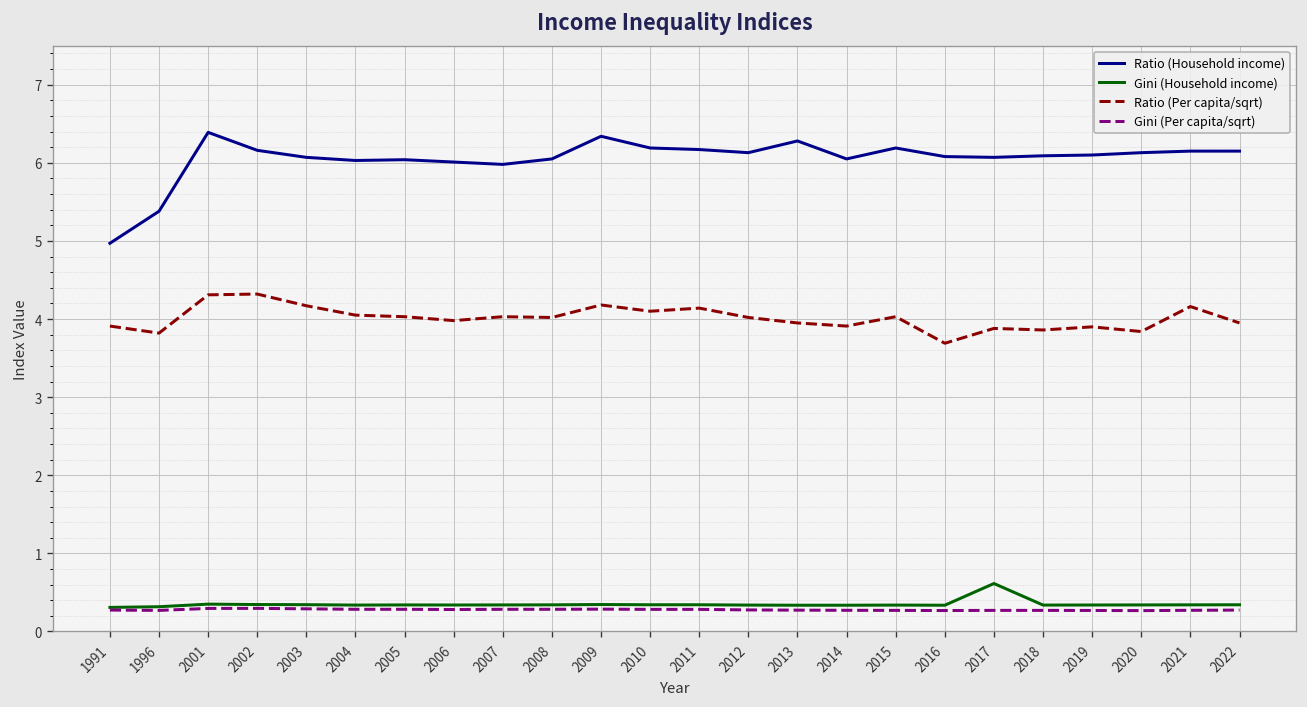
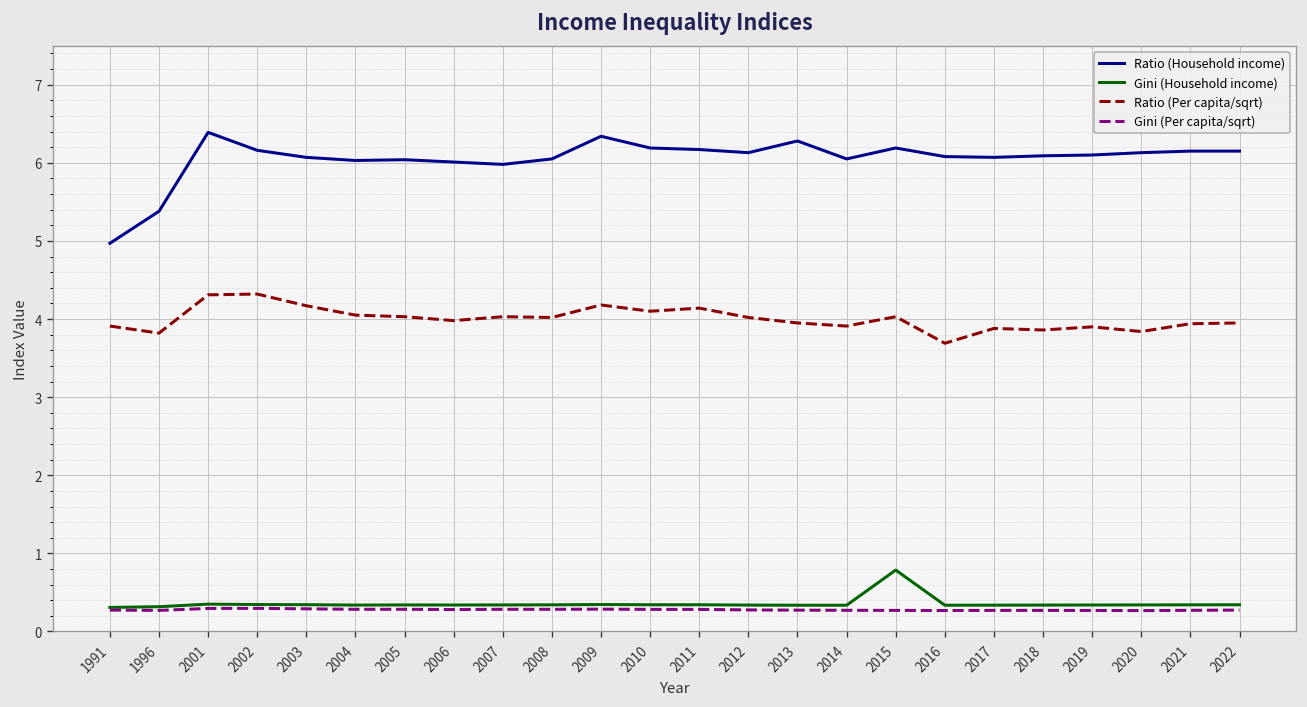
  {
    "Ratio (Household income)": {
      "1991": 5.0,
      "1996": 5.4,
      "2001": 6.4,
      "2002": 6.2,
      "2003": 6.1,
      "2004": 6.0,
      "2005": 6.0,
      "2006": 6.0,
      "2007": 6.0,
      "2008": 6.1,
      "2009": 6.3,
      "2010": 6.2,
      "2011": 6.2,
      "2012": 6.1,
      "2013": 6.3,
      "2014": 6.1,
      "2015": 6.2,
      "2016": 6.1,
      "2017": 6.1,
      "2018": 6.1,
      "2019": 6.1,
      "2020": 6.1,
      "2021": 6.2,
      "2022": 6.2
    },
    "Gini (Household income)": {
      "1996": 0.3,
      "2001": 0.4,
      "2002": 0.3,
      "2003": 0.3,
      "2004": 0.3,
      "2005": 0.3,
      "2006": 0.3,
      "2007": 0.3,
      "2008": 0.3,
      "2009": 0.3,
      "2010": 0.3,
      "2011": 0.3,
      "2012": 0.3,
      "2013": 0.3,
      "2014": 0.3,
-     "2015": 0.3,
+     "2015": 0.8,
      "2016": 0.3,
-     "2017": 0.6,
+     "2017": 0.3,
      "2018": 0.3,
      "2019": 0.3,
      "2020": 0.3,
      "2021": 0.3,
      "2022": 0.3
    },
    "Ratio (Per capita/sqrt)": {
      "1991": 3.9,
      "1996": 3.8,
      "2001": 4.3,
      "2002": 4.3,
      "2003": 4.2,
      "2004": 4.1,
      "2005": 4.0,
      "2006": 4.0,
      "2007": 4.0,
      "2008": 4.0,
      "2009": 4.2,
      "2010": 4.1,
      "2011": 4.1,
      "2012": 4.0,
      "2013": 4.0,
      "2014": 3.9,
      "2015": 4.0,
      "2016": 3.7,
      "2017": 3.9,
      "2018": 3.9,
      "2019": 3.9,
      "2020": 3.8,
-     "2021": 4.2,
+     "2021": 3.9,
      "2022": 4.0
    },
    "Gini (Per capita/sqrt)": {
      "1996": 0.3,
      "2001": 0.3,
      "2002": 0.3,
      "2003": 0.3,
      "2004": 0.3,
      "2005": 0.3,
      "2006": 0.3,
      "2007": 0.3,
      "2008": 0.3,
      "2009": 0.3,
      "2010": 0.3,
      "2011": 0.3,
      "2012": 0.3,
      "2013": 0.3,
      "2014": 0.3,
      "2015": 0.3,
      "2016": 0.3,
      "2017": 0.3,
      "2018": 0.3,
      "2019": 0.3,
      "2020": 0.3,
      "2021": 0.3,
      "2022": 0.3
    }
  }
